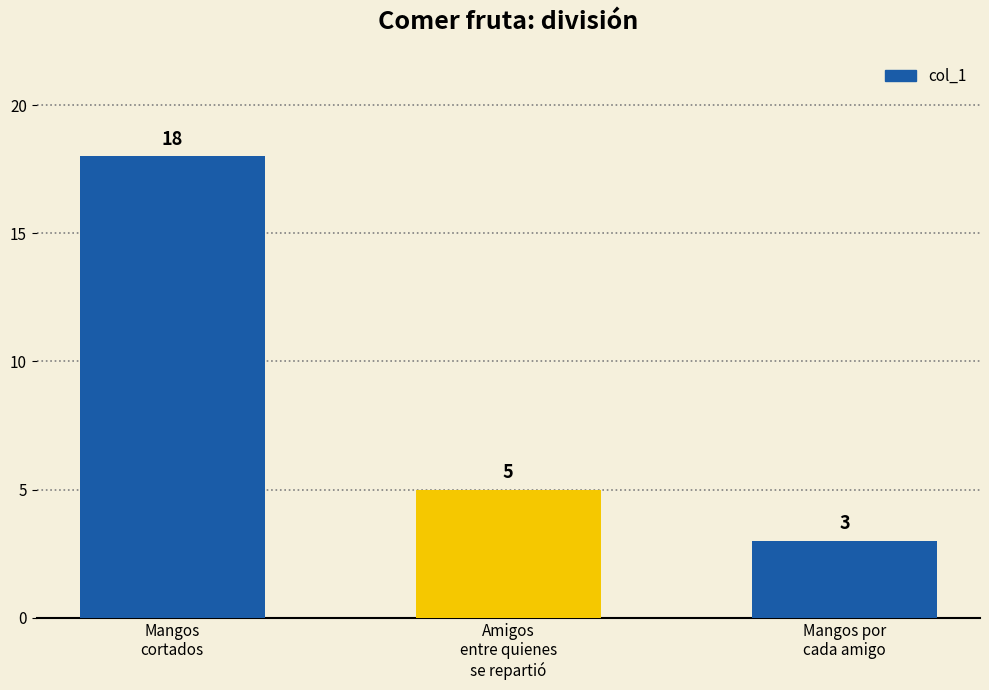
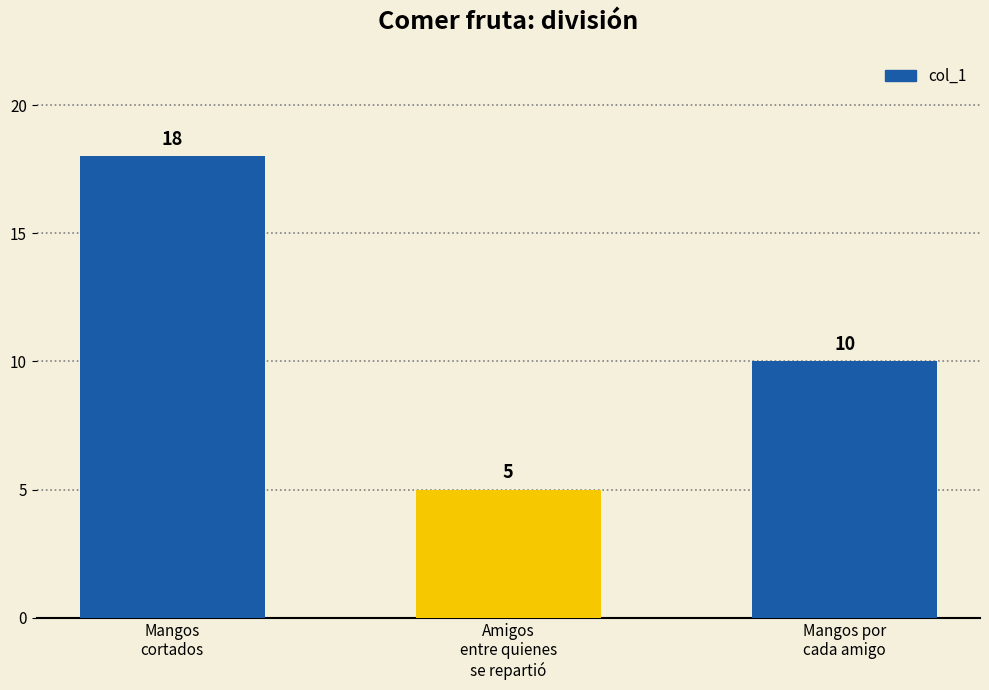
  {
    "Mangos cortados": 18,
    "Amigos entre quienes se repartió": 5,
-   "Mangos por cada amigo": 3
+   "Mangos por cada amigo": 10
  }
